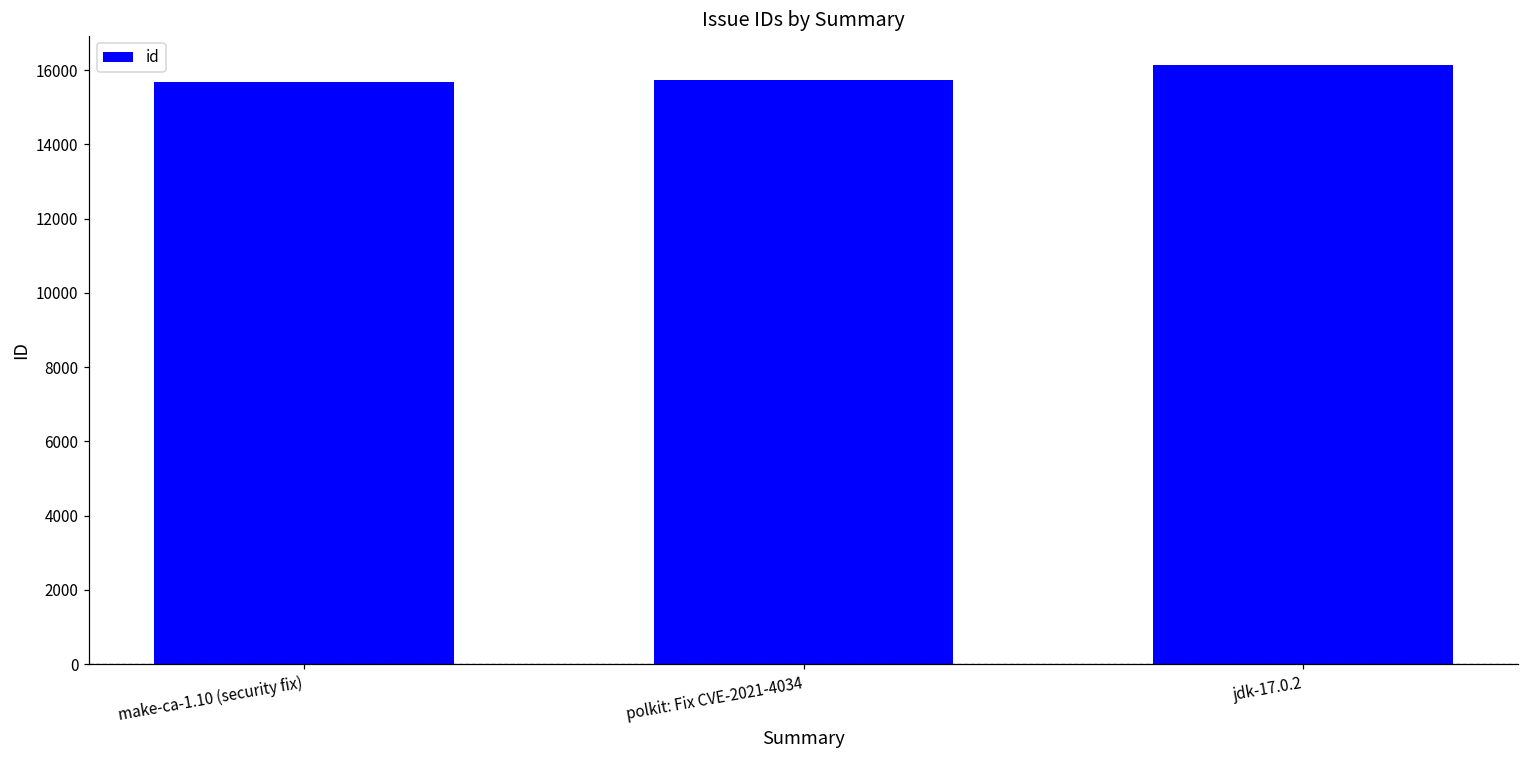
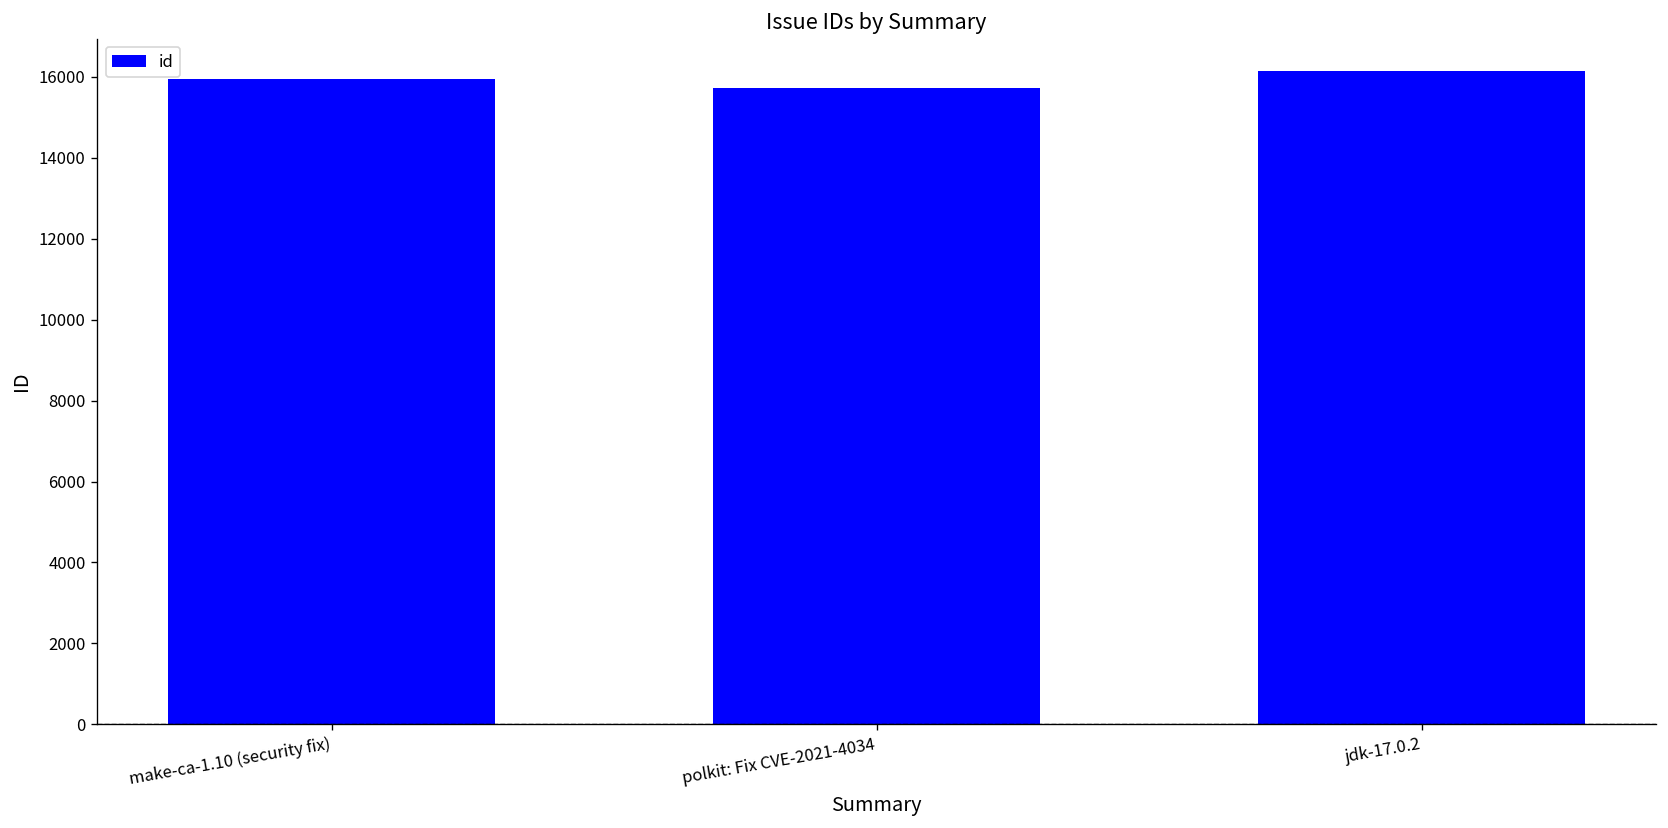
  {
-   "make-ca-1.10 (security fix)": 15700,
+   "make-ca-1.10 (security fix)": 16000,
    "polkit: Fix CVE-2021-4034": 15700,
    "jdk-17.0.2": 16100
  }
